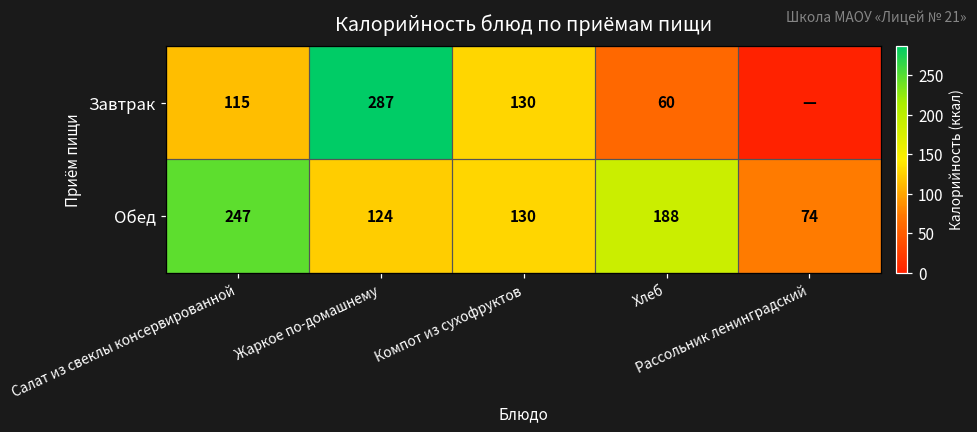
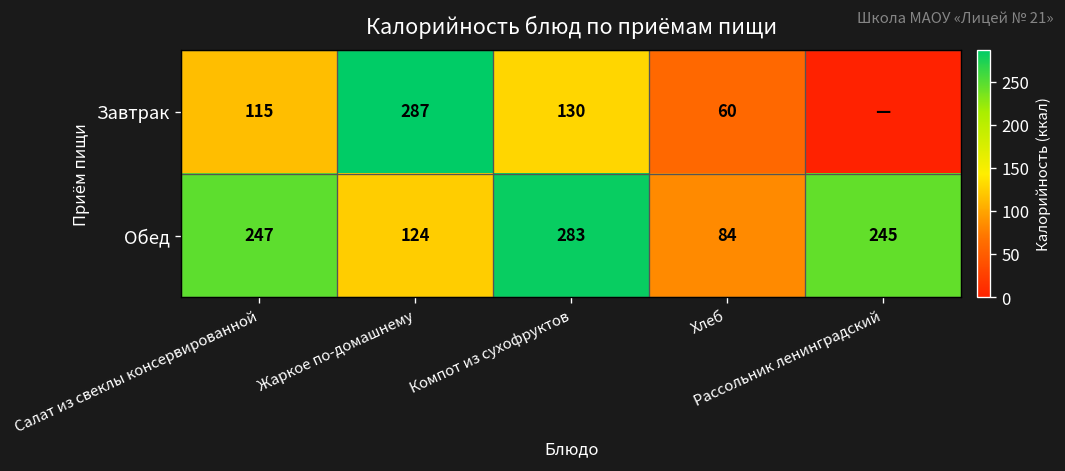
  {
    "Завтрак": {
      "Салат из свеклы консервированной": 115,
      "Жаркое по-домашнему": 287,
      "Компот из сухофруктов": 130,
      "Хлеб": 60
    },
    "Обед": {
      "Салат из свеклы консервированной": 247,
      "Жаркое по-домашнему": 124,
-     "Компот из сухофруктов": 130,
-     "Хлеб": 188,
-     "Рассольник ленинградский": 74
+     "Компот из сухофруктов": 283,
+     "Хлеб": 84,
+     "Рассольник ленинградский": 245
    }
  }
